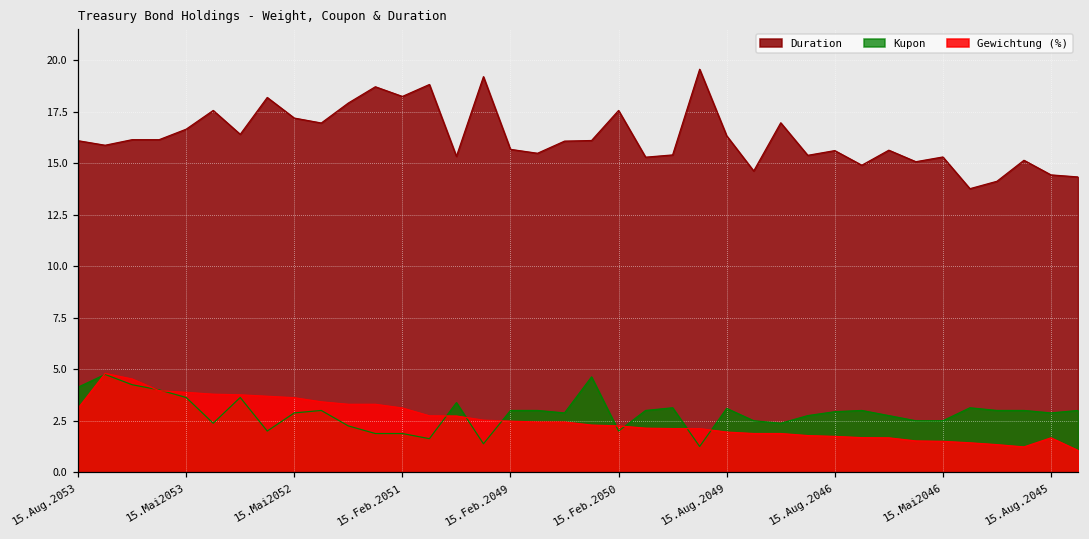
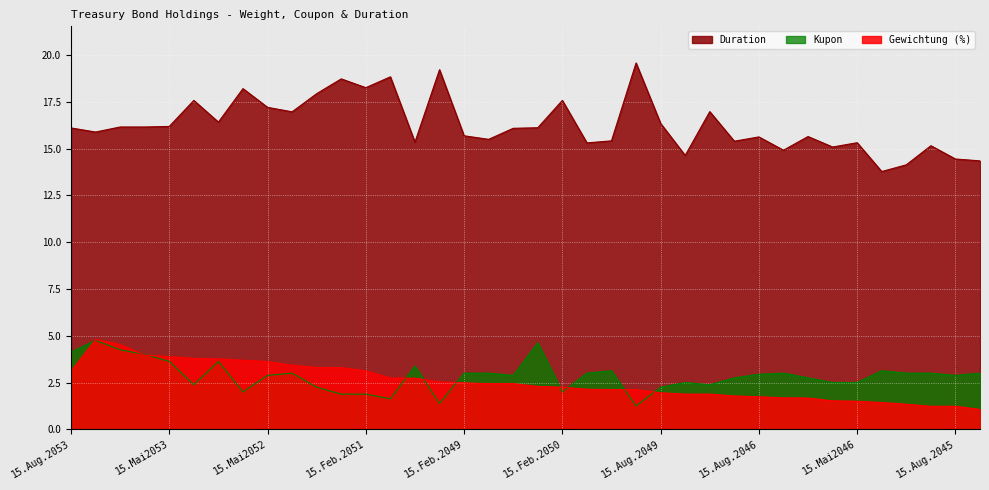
  {
    "Duration": {
      "15.Aug.2053": 16.1,
-     "15.Mai2053": 16.7,
+     "15.Mai2053": 16.2,
      "15.Mai2052": 17.2,
      "15.Feb.2051": 18.3,
      "15.Feb.2049": 15.7,
      "15.Feb.2050": 17.6,
      "15.Aug.2049": 16.3,
      "15.Aug.2046": 15.6,
      "15.Mai2046": 15.3,
      "15.Aug.2045": 14.4
    },
    "Kupon": {
      "15.Aug.2053": 4.1,
      "15.Mai2053": 3.6,
      "15.Mai2052": 2.9,
      "15.Feb.2051": 1.9,
      "15.Feb.2049": 3.0,
      "15.Feb.2050": 2.0,
-     "15.Aug.2049": 3.1,
+     "15.Aug.2049": 2.3,
      "15.Aug.2046": 2.9,
      "15.Mai2046": 2.5,
      "15.Aug.2045": 2.9
    },
    "Gewichtung (%)": {
      "15.Aug.2053": 3.1,
      "15.Mai2053": 3.9,
      "15.Mai2052": 3.6,
      "15.Feb.2051": 3.1,
      "15.Feb.2049": 2.5,
      "15.Feb.2050": 2.3,
      "15.Aug.2049": 2.0,
      "15.Aug.2046": 1.7,
      "15.Mai2046": 1.5,
-     "15.Aug.2045": 1.7
+     "15.Aug.2045": 1.2
    }
  }
